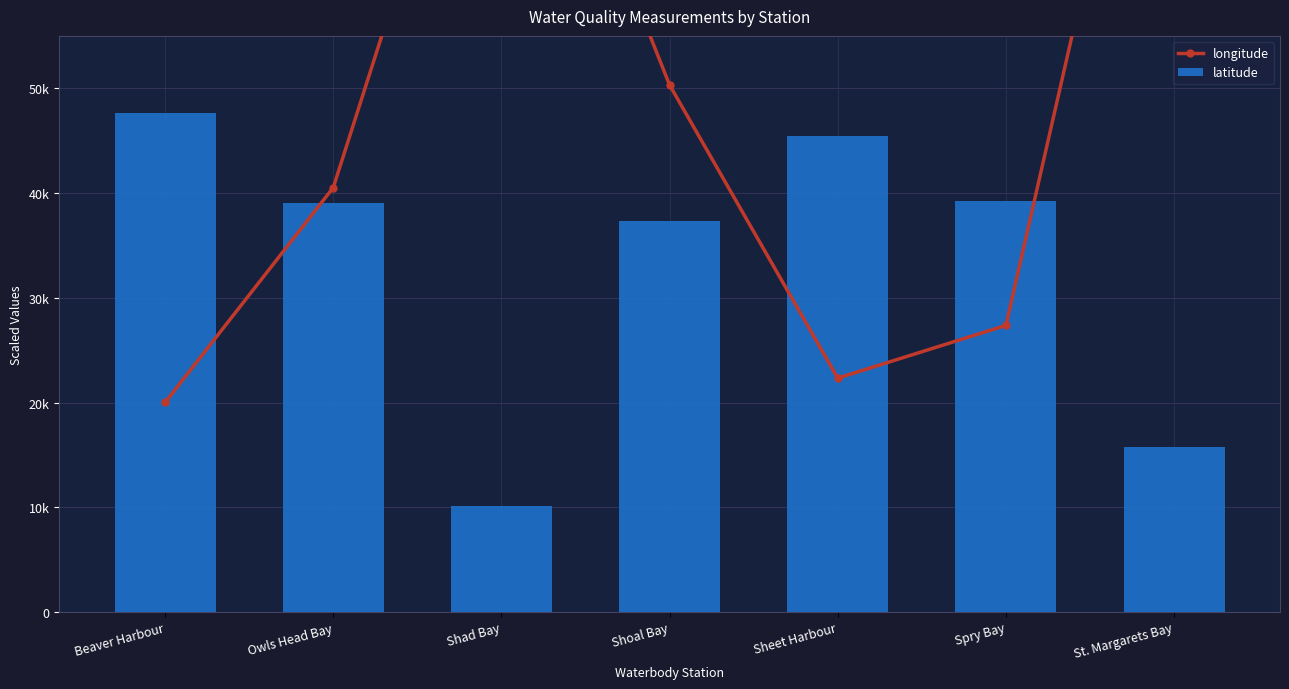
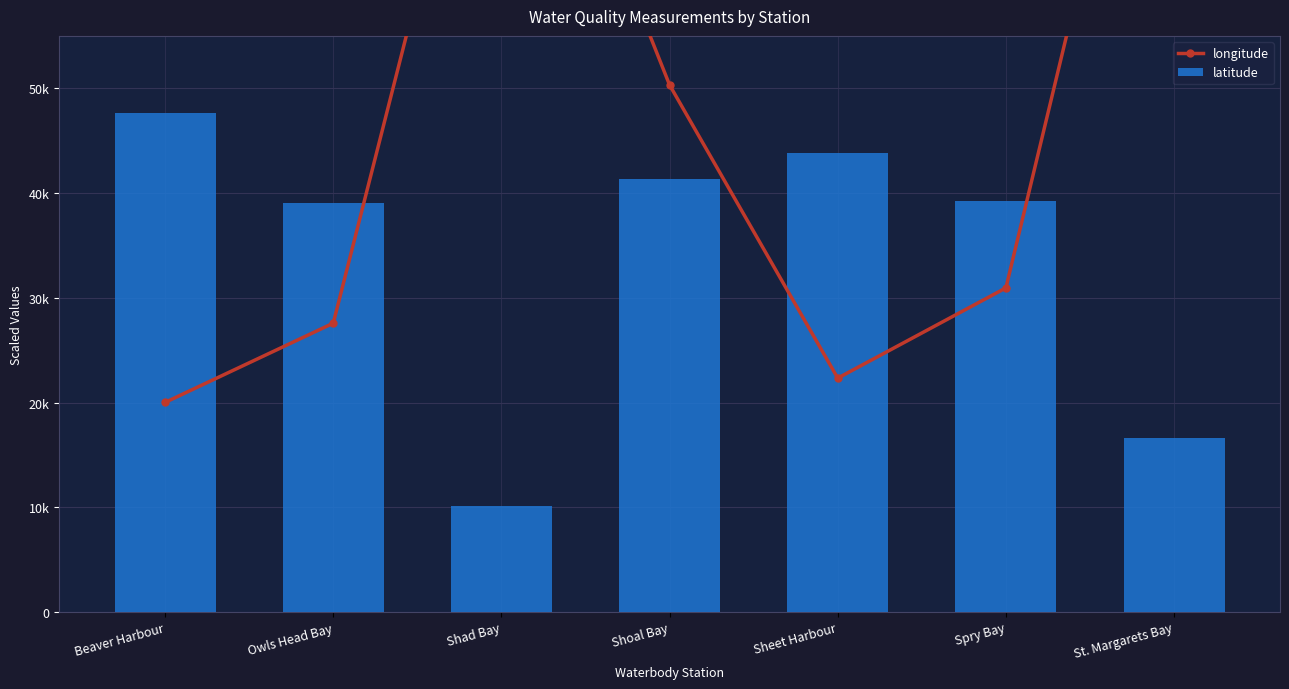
  {
    "longitude": {
      "Beaver Harbour": 20000,
-     "Owls Head Bay": 40500,
+     "Owls Head Bay": 27600,
      "Shoal Bay": 50300,
      "Sheet Harbour": 22300,
-     "Spry Bay": 27400
+     "Spry Bay": 30900
    },
    "latitude": {
      "Beaver Harbour": 47600,
      "Owls Head Bay": 39100,
      "Shad Bay": 10100,
-     "Shoal Bay": 37300,
-     "Sheet Harbour": 45400,
+     "Shoal Bay": 41400,
+     "Sheet Harbour": 43900,
      "Spry Bay": 39300,
-     "St. Margarets Bay": 15800
+     "St. Margarets Bay": 16600
    }
  }
